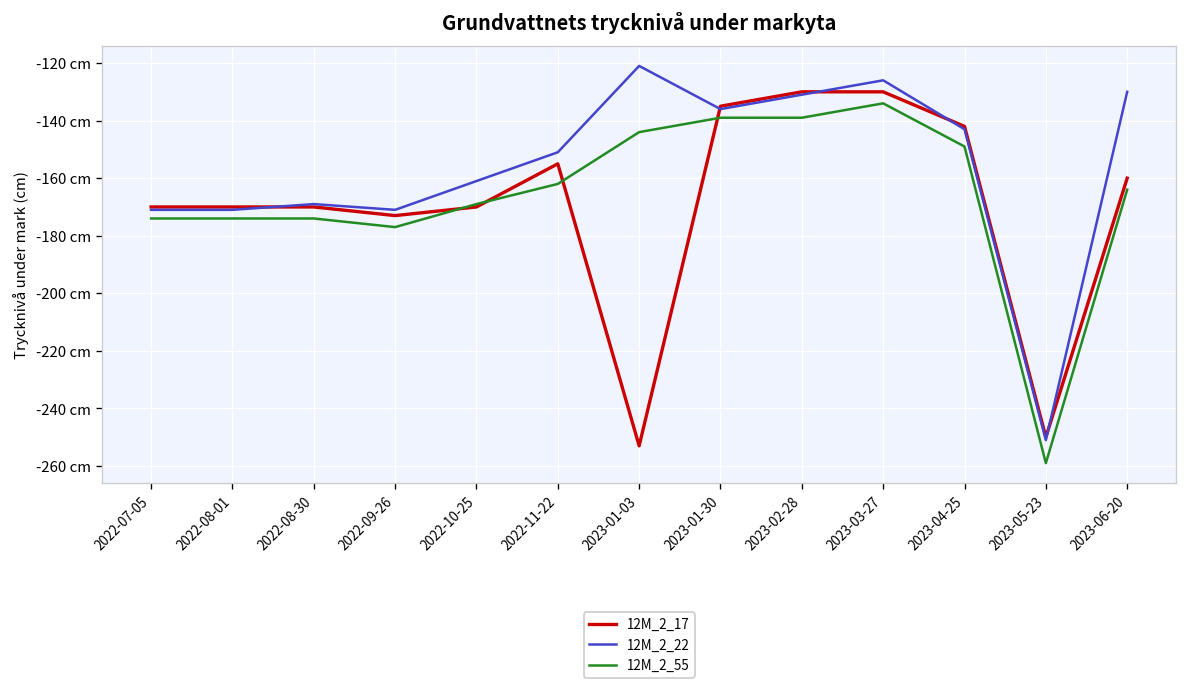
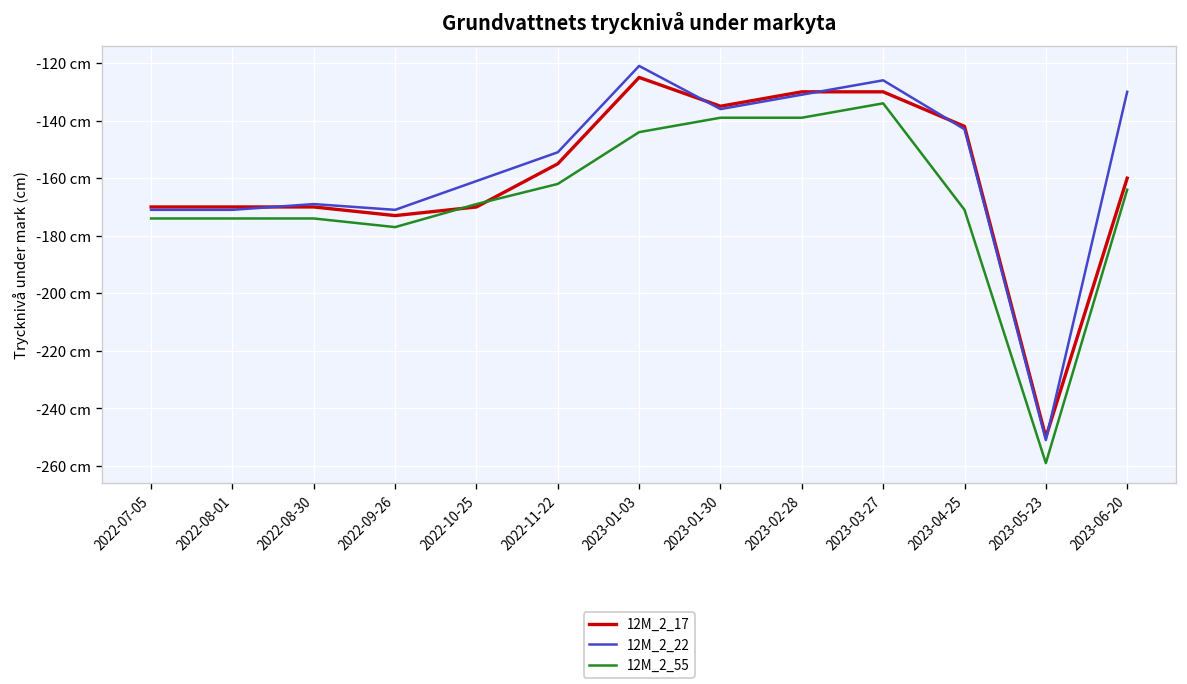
  {
    "12M_2_17": {
      "2022-09-26": "-173 cm",
      "2022-11-22": "-155 cm",
-     "2023-01-03": "-253 cm",
+     "2023-01-03": "-125 cm",
      "2023-03-27": "-130 cm",
      "2023-06-20": "-160 cm"
    },
    "12M_2_22": {
      "2022-09-26": "-171 cm",
      "2022-10-25": "-161 cm",
      "2022-11-22": "-151 cm",
      "2023-01-03": "-121 cm",
      "2023-03-27": "-126 cm",
      "2023-06-20": "-130 cm"
    },
    "12M_2_55": {
      "2022-07-05": "-174 cm",
      "2022-08-01": "-174 cm",
      "2022-08-30": "-174 cm",
      "2022-09-26": "-177 cm",
      "2022-11-22": "-162 cm",
      "2023-01-03": "-144 cm",
      "2023-01-30": "-139 cm",
      "2023-02-28": "-139 cm",
      "2023-03-27": "-134 cm",
-     "2023-04-25": "-149 cm",
+     "2023-04-25": "-171 cm",
      "2023-05-23": "-259 cm",
      "2023-06-20": "-164 cm"
    }
  }
